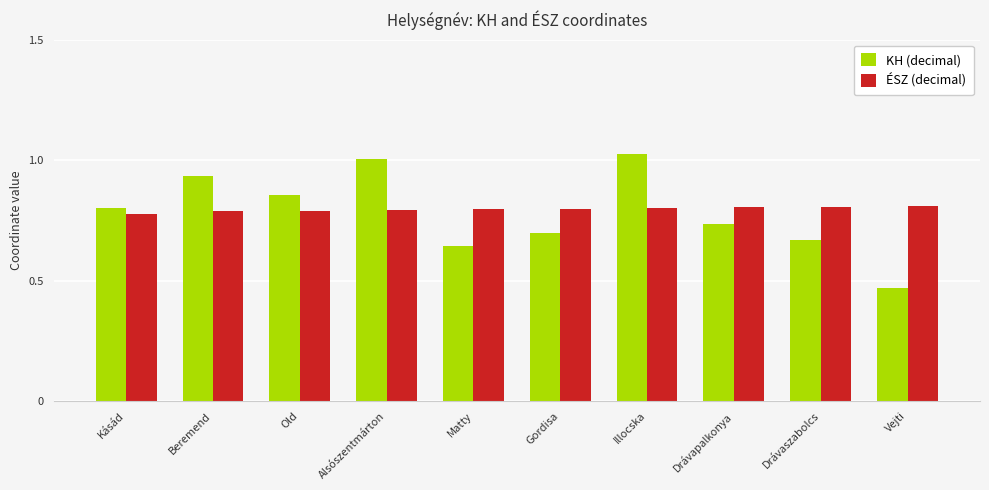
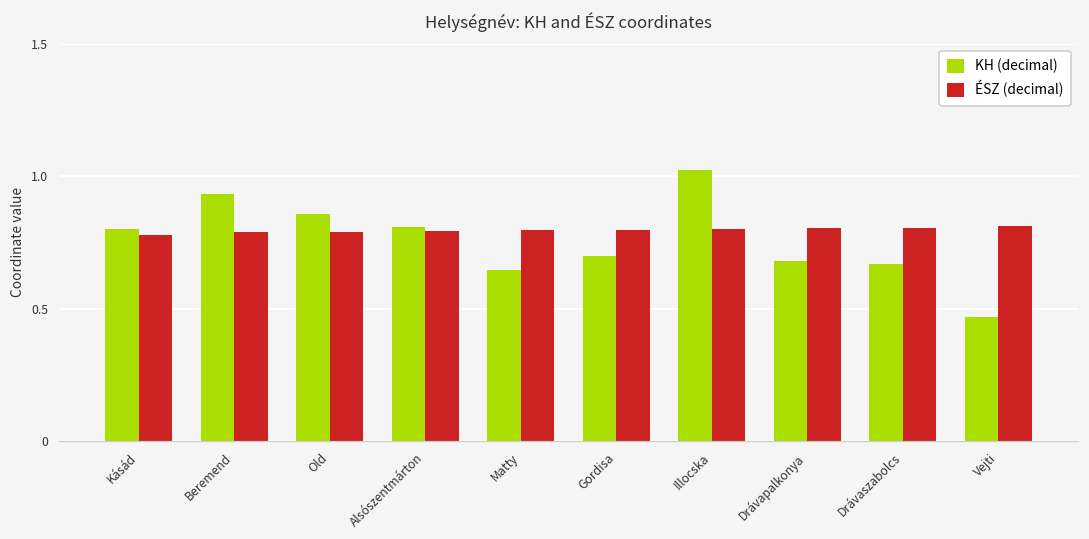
  {
    "KH (decimal)": {
      "Kásád": 0.80,
      "Beremend": 0.93,
      "Old": 0.86,
-     "Alsószentmárton": 1.00,
+     "Alsószentmárton": 0.81,
      "Matty": 0.64,
      "Gordisa": 0.70,
      "Illocska": 1.02,
-     "Drávapalkonya": 0.74,
+     "Drávapalkonya": 0.68,
      "Drávaszabolcs": 0.67,
      "Vejti": 0.47
    },
    "ÉSZ (decimal)": {
      "Kásád": 0.78,
      "Beremend": 0.79,
      "Old": 0.79,
      "Alsószentmárton": 0.79,
      "Matty": 0.80,
      "Gordisa": 0.80,
      "Illocska": 0.80,
      "Drávapalkonya": 0.80,
      "Drávaszabolcs": 0.80,
      "Vejti": 0.81
    }
  }
